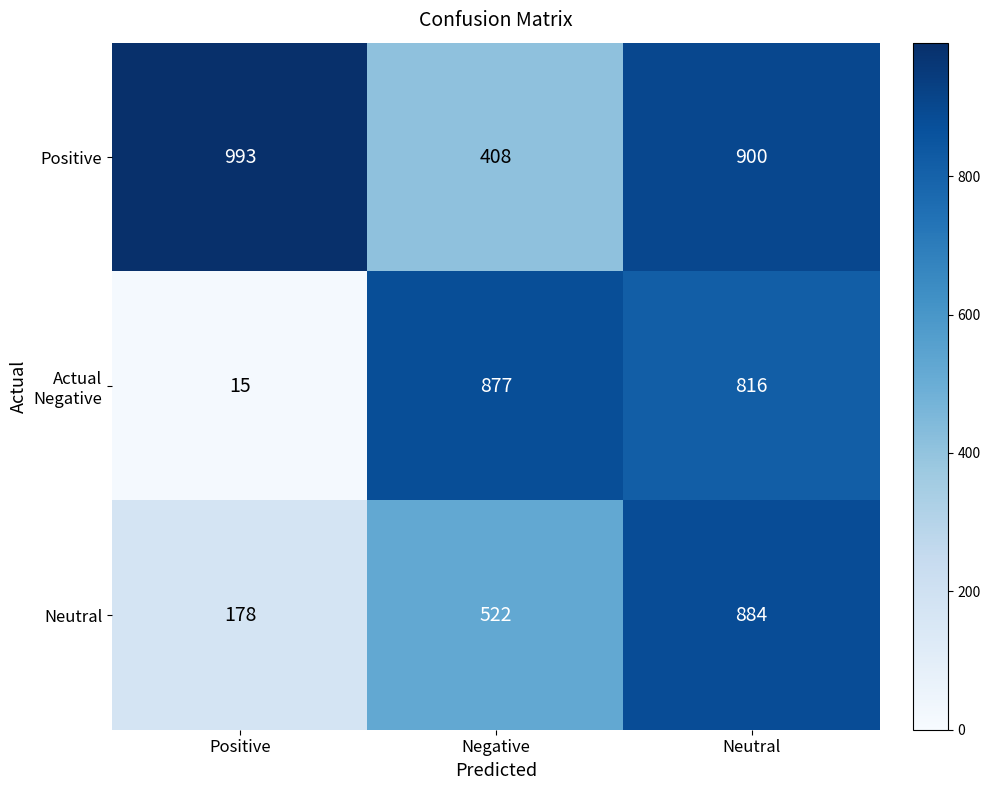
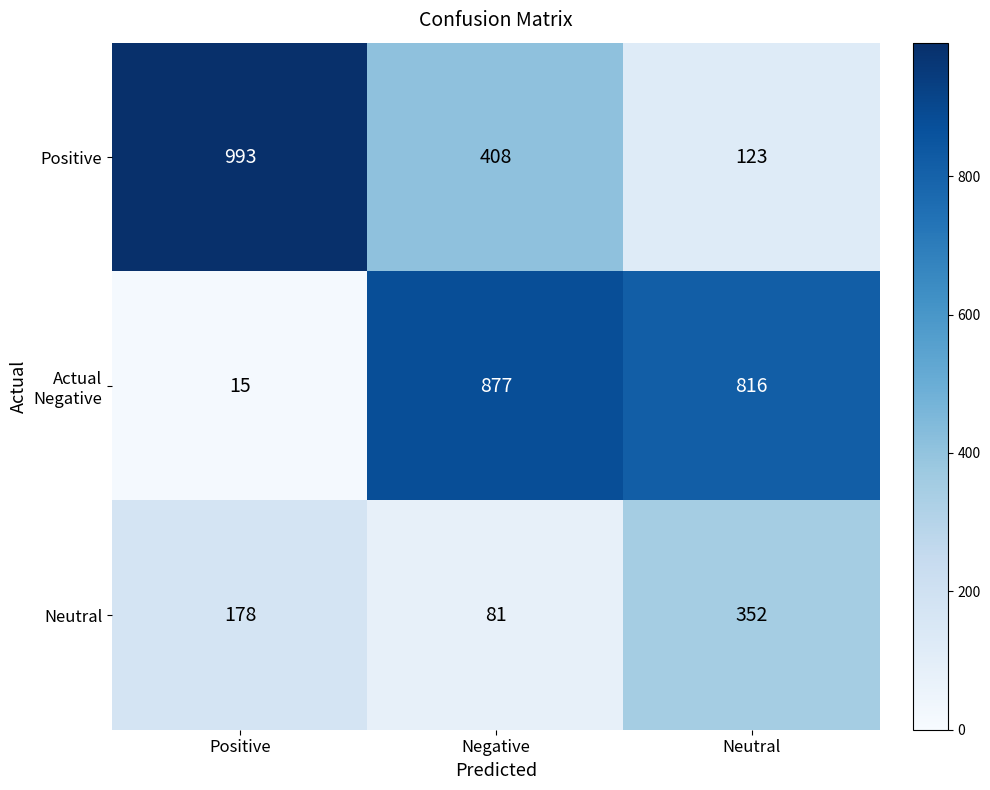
  {
    "Positive": {
      "Positive": 993,
      "Negative": 408,
-     "Neutral": 900
+     "Neutral": 123
    },
    "Actual Negative": {
      "Positive": 15,
      "Negative": 877,
      "Neutral": 816
    },
    "Neutral": {
      "Positive": 178,
-     "Negative": 522,
-     "Neutral": 884
+     "Negative": 81,
+     "Neutral": 352
    }
  }
